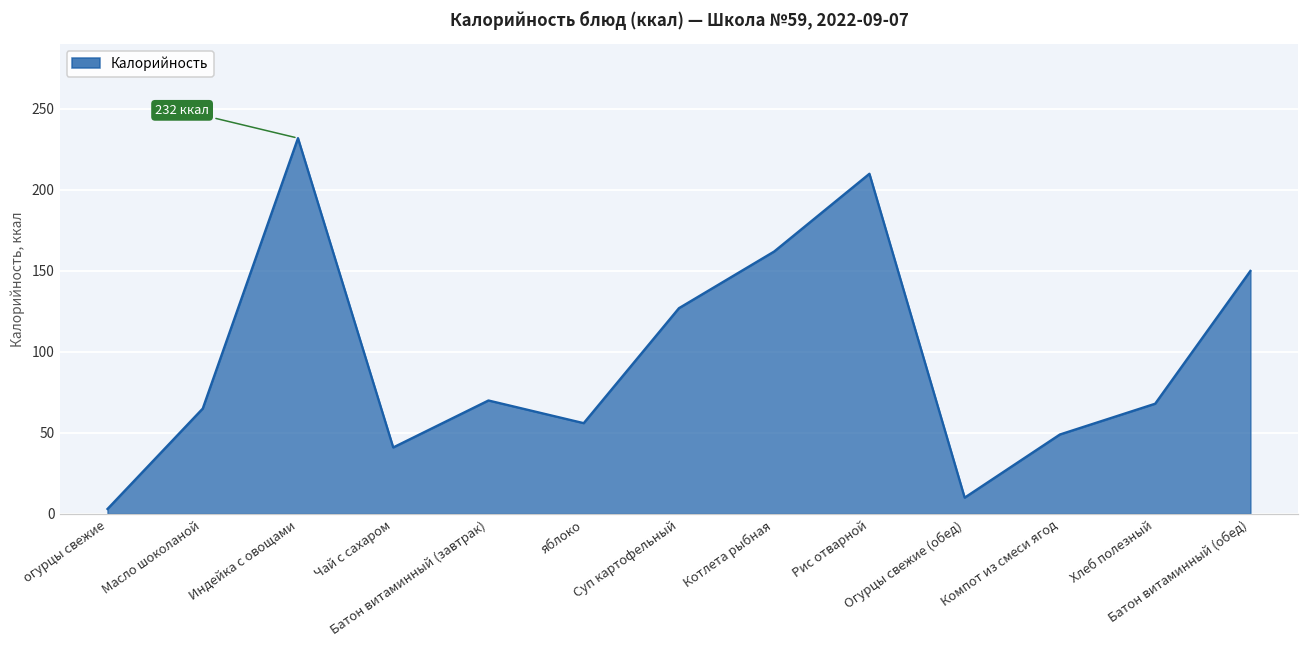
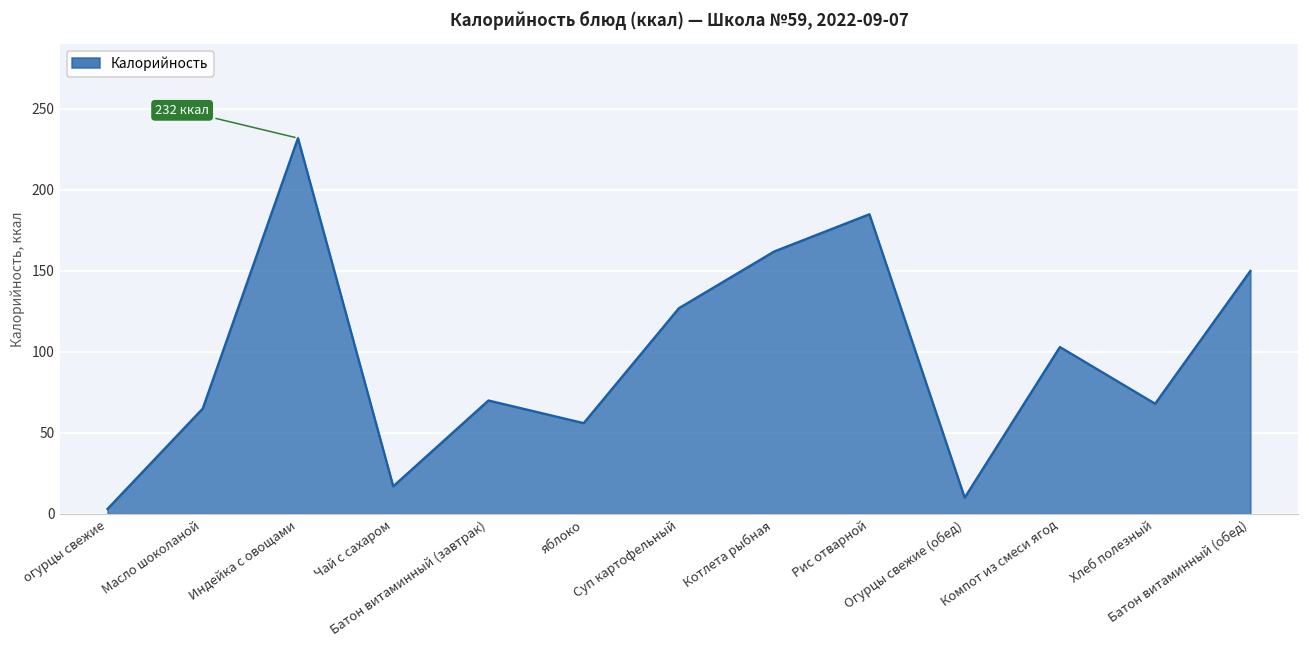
  {
    "огурцы свежие": 3,
    "Масло шоколаной": 65,
    "Индейка с овощами": 232,
-   "Чай с сахаром": 41,
+   "Чай с сахаром": 17,
    "Батон витаминный (завтрак)": 70,
    "яблоко": 56,
    "Суп картофельный": 127,
    "Котлета рыбная": 162,
-   "Рис отварной": 210,
+   "Рис отварной": 185,
    "Огурцы свежие (обед)": 10,
-   "Компот из смеси ягод": 49,
+   "Компот из смеси ягод": 103,
    "Хлеб полезный": 68,
    "Батон витаминный (обед)": 150
  }
